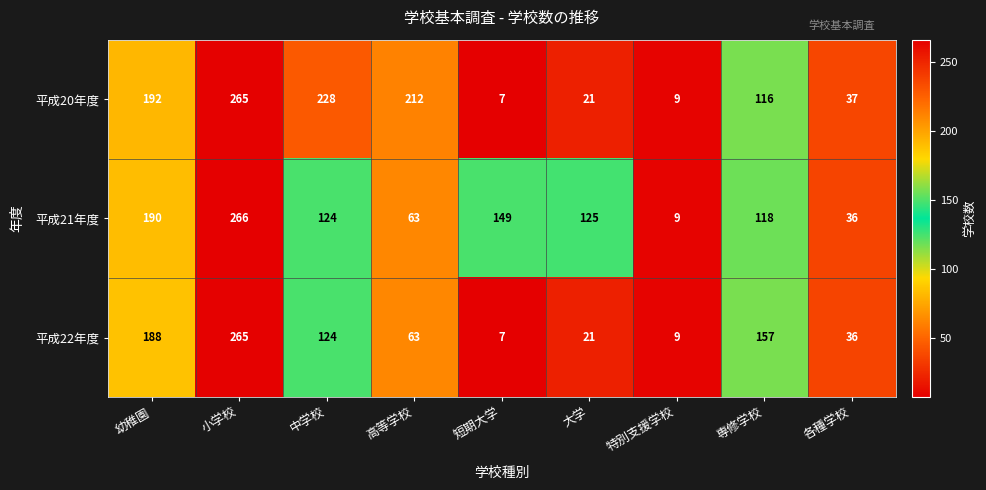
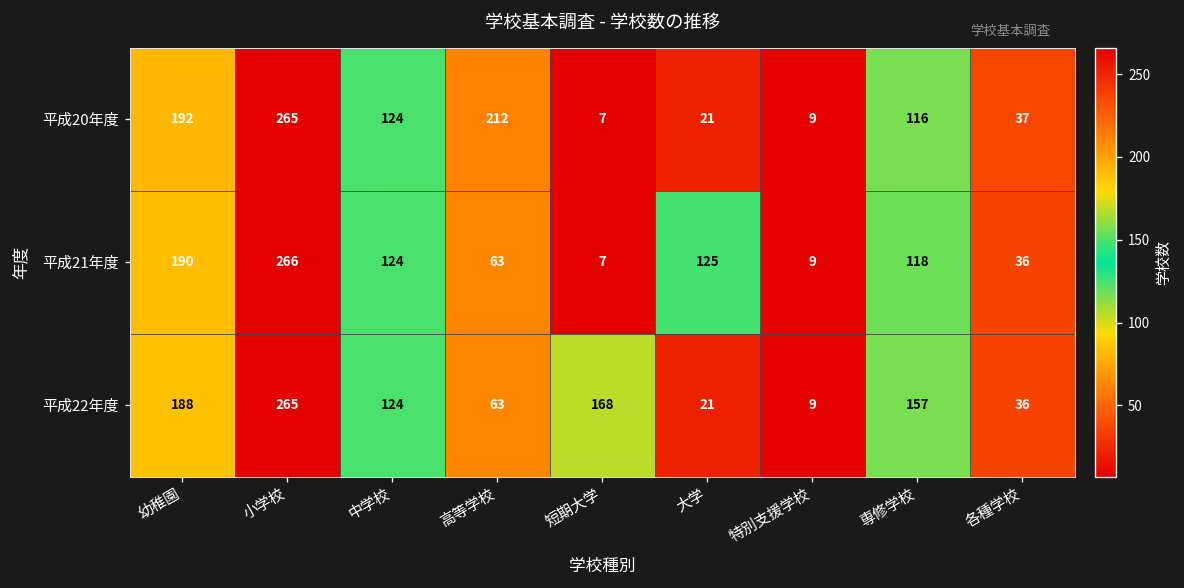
  {
    "平成20年度": {
      "幼稚園": 192,
      "小学校": 265,
-     "中学校": 228,
+     "中学校": 124,
      "高等学校": 212,
      "短期大学": 7,
      "大学": 21,
      "特別支援学校": 9,
      "専修学校": 116,
      "各種学校": 37
    },
    "平成21年度": {
      "幼稚園": 190,
      "小学校": 266,
      "中学校": 124,
      "高等学校": 63,
-     "短期大学": 149,
+     "短期大学": 7,
      "大学": 125,
      "特別支援学校": 9,
      "専修学校": 118,
      "各種学校": 36
    },
    "平成22年度": {
      "幼稚園": 188,
      "小学校": 265,
      "中学校": 124,
      "高等学校": 63,
-     "短期大学": 7,
+     "短期大学": 168,
      "大学": 21,
      "特別支援学校": 9,
      "専修学校": 157,
      "各種学校": 36
    }
  }
